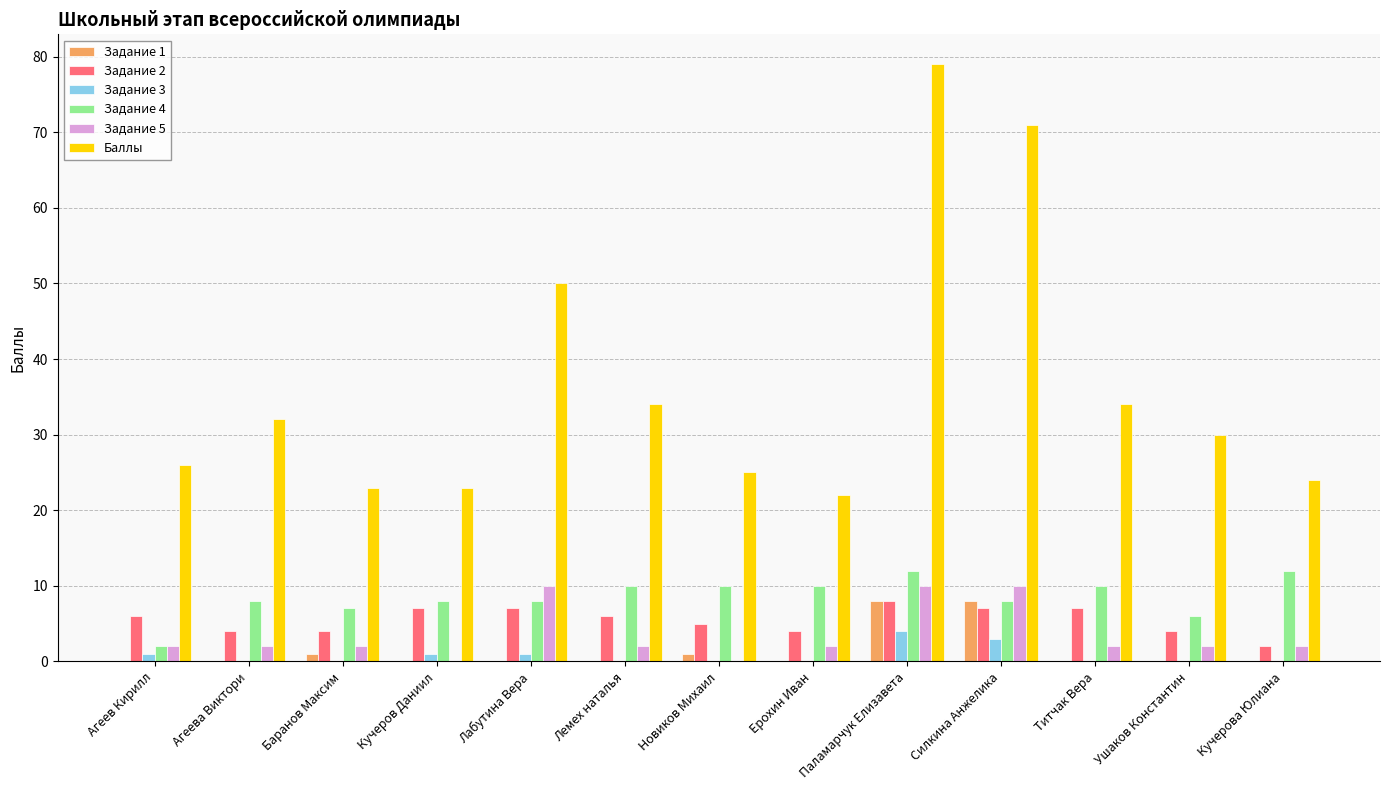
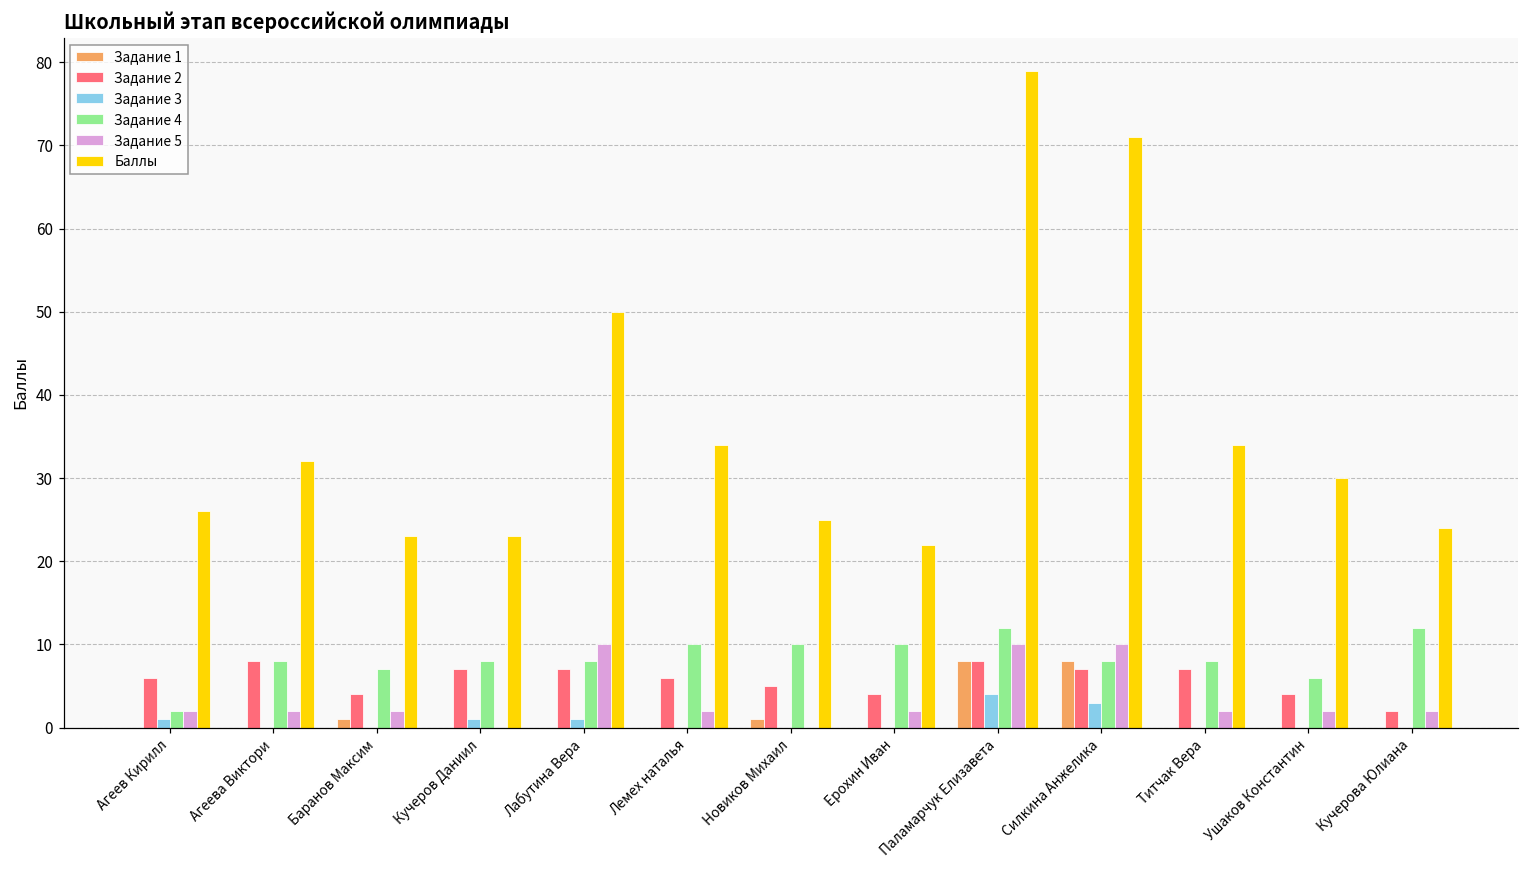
  {
    "Задание 1": {
      "Агеев Кирилл": 0,
      "Агеева Виктори": 0,
      "Баранов Максим": 1,
      "Кучеров Даниил": 0,
      "Лабутина Вера": 0,
      "Лемех наталья": 0,
      "Новиков Михаил": 1,
      "Ерохин Иван": 0,
      "Паламарчук Елизавета": 8,
      "Силкина Анжелика": 8,
      "Титчак Вера": 0,
      "Ушаков Константин": 0,
      "Кучерова Юлиана": 0
    },
    "Задание 2": {
      "Агеев Кирилл": 6,
-     "Агеева Виктори": 4,
+     "Агеева Виктори": 8,
      "Баранов Максим": 4,
      "Кучеров Даниил": 7,
      "Лабутина Вера": 7,
      "Лемех наталья": 6,
      "Новиков Михаил": 5,
      "Ерохин Иван": 4,
      "Паламарчук Елизавета": 8,
      "Силкина Анжелика": 7,
      "Титчак Вера": 7,
      "Ушаков Константин": 4,
      "Кучерова Юлиана": 2
    },
    "Задание 3": {
      "Агеев Кирилл": 1,
      "Агеева Виктори": 0,
      "Баранов Максим": 0,
      "Кучеров Даниил": 1,
      "Лабутина Вера": 1,
      "Лемех наталья": 0,
      "Новиков Михаил": 0,
      "Ерохин Иван": 0,
      "Паламарчук Елизавета": 4,
      "Силкина Анжелика": 3,
      "Титчак Вера": 0,
      "Ушаков Константин": 0,
      "Кучерова Юлиана": 0
    },
    "Задание 4": {
      "Агеев Кирилл": 2,
      "Агеева Виктори": 8,
      "Баранов Максим": 7,
      "Кучеров Даниил": 8,
      "Лабутина Вера": 8,
      "Лемех наталья": 10,
      "Новиков Михаил": 10,
      "Ерохин Иван": 10,
      "Паламарчук Елизавета": 12,
      "Силкина Анжелика": 8,
-     "Титчак Вера": 10,
+     "Титчак Вера": 8,
      "Ушаков Константин": 6,
      "Кучерова Юлиана": 12
    },
    "Задание 5": {
      "Агеев Кирилл": 2,
      "Агеева Виктори": 2,
      "Баранов Максим": 2,
      "Кучеров Даниил": 0,
      "Лабутина Вера": 10,
      "Лемех наталья": 2,
      "Новиков Михаил": 0,
      "Ерохин Иван": 2,
      "Паламарчук Елизавета": 10,
      "Силкина Анжелика": 10,
      "Титчак Вера": 2,
      "Ушаков Константин": 2,
      "Кучерова Юлиана": 2
    },
    "Баллы": {
      "Агеев Кирилл": 26,
      "Агеева Виктори": 32,
      "Баранов Максим": 23,
      "Кучеров Даниил": 23,
      "Лабутина Вера": 50,
      "Лемех наталья": 34,
      "Новиков Михаил": 25,
      "Ерохин Иван": 22,
      "Паламарчук Елизавета": 79,
      "Силкина Анжелика": 71,
      "Титчак Вера": 34,
      "Ушаков Константин": 30,
      "Кучерова Юлиана": 24
    }
  }
